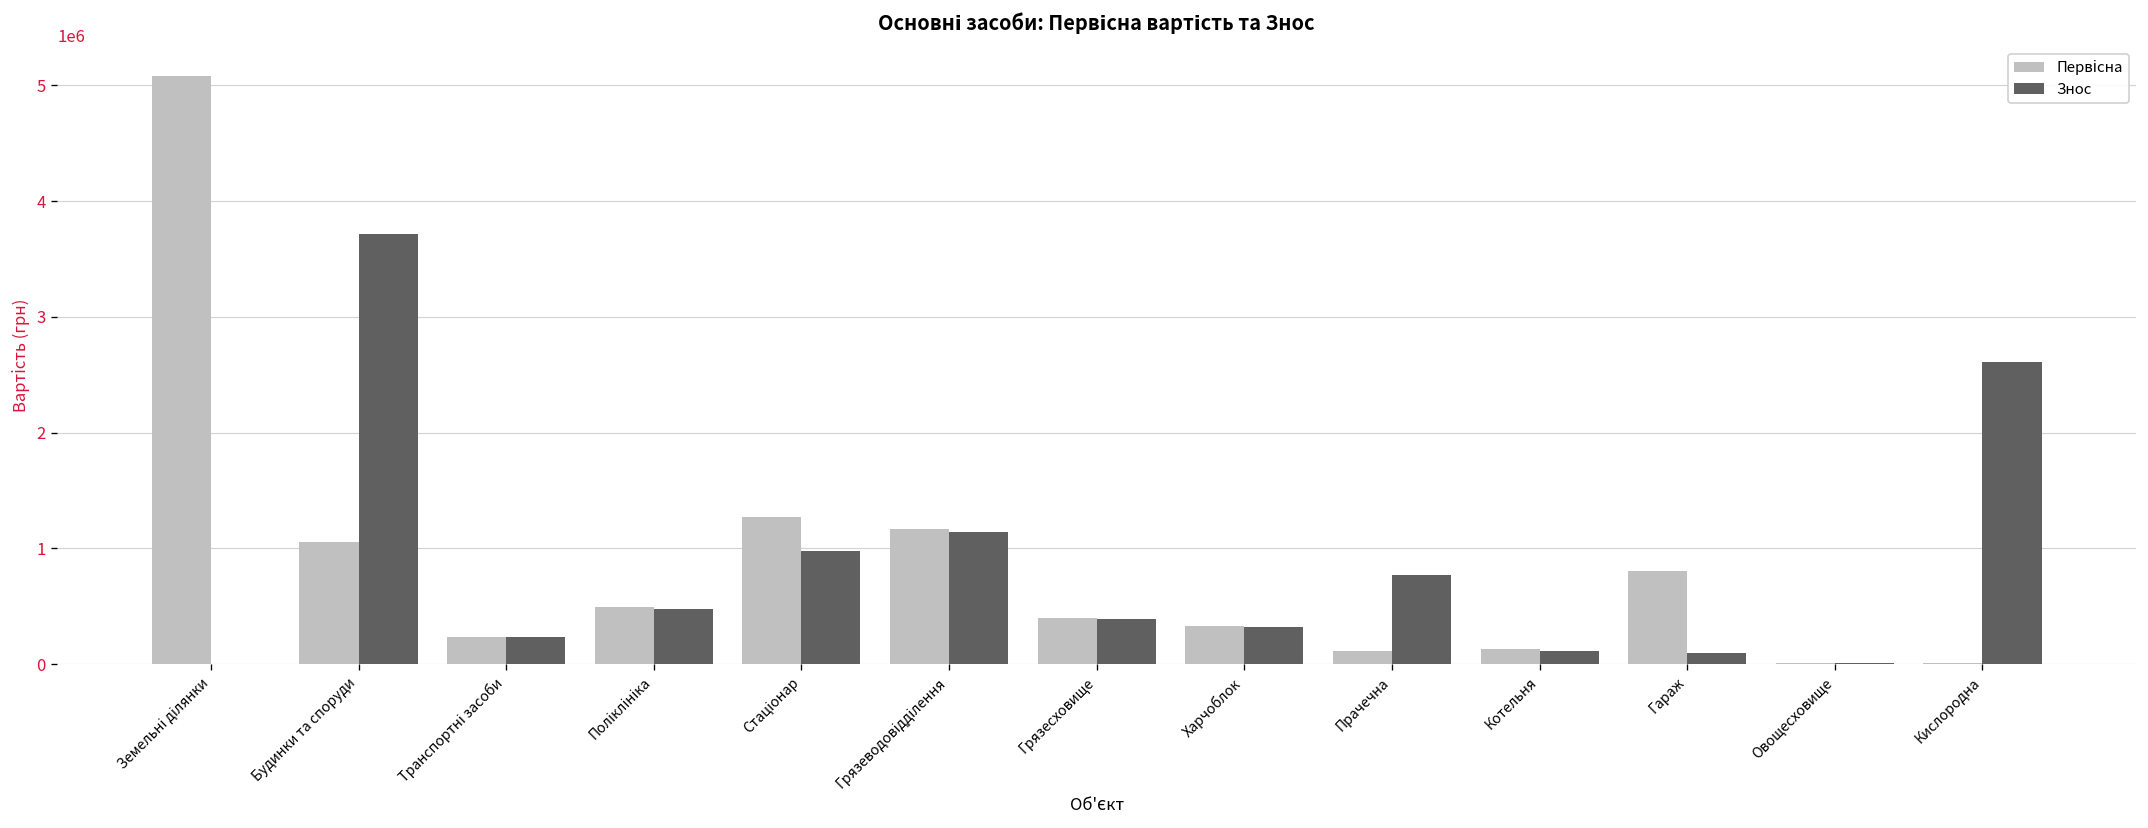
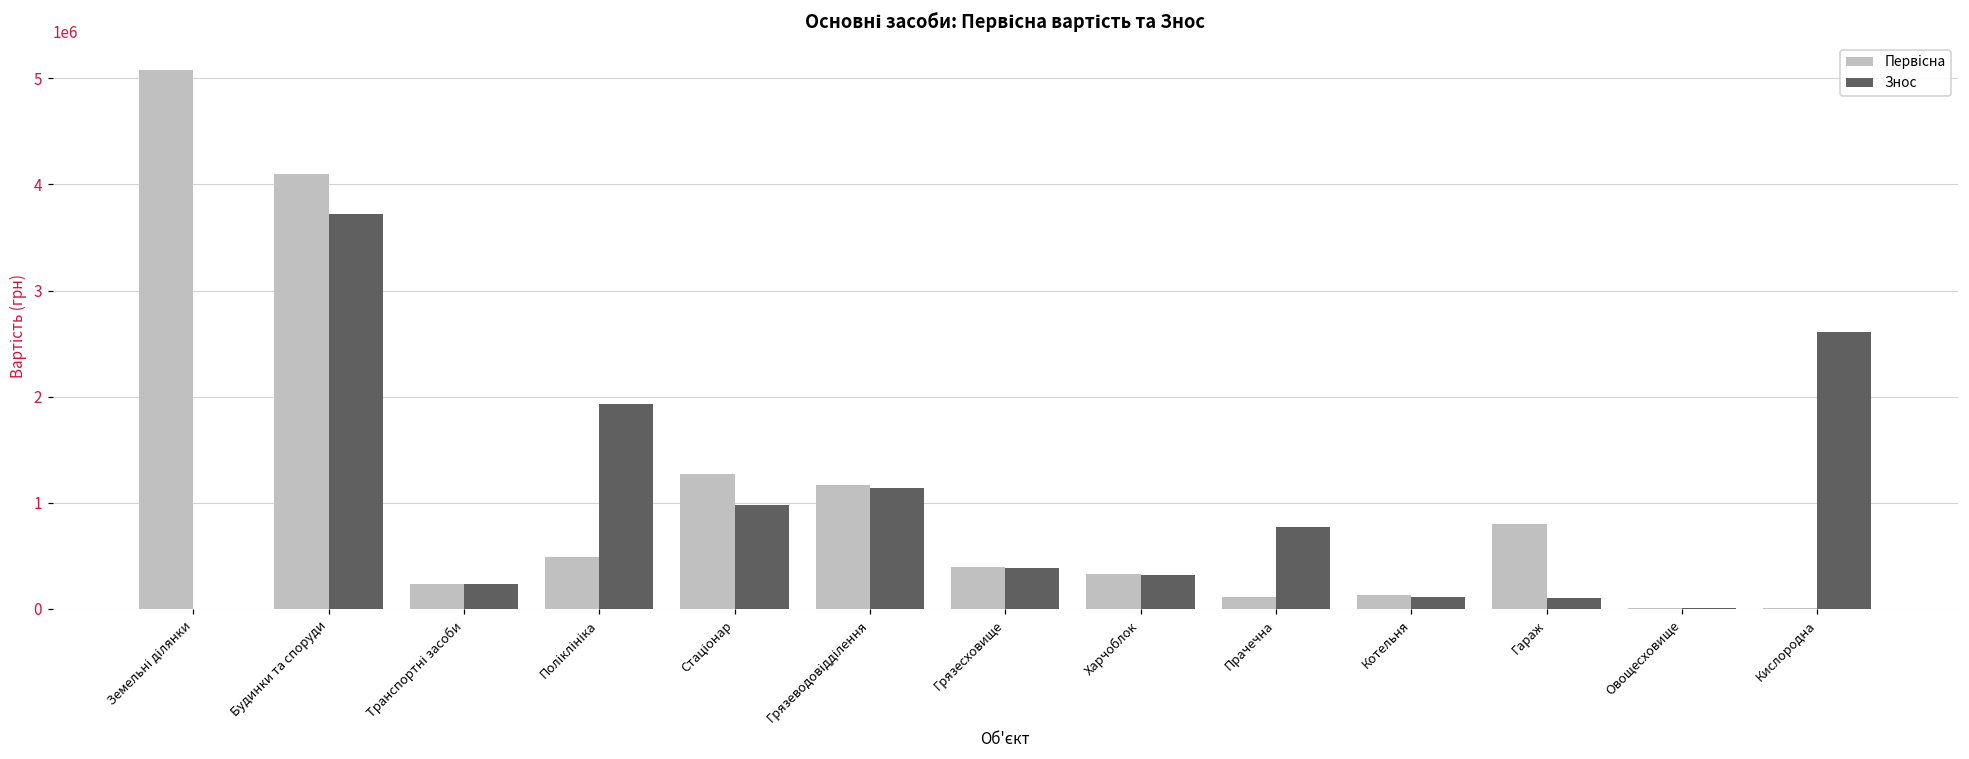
  {
    "Первісна": {
      "Земельні ділянки": 5100000,
-     "Будинки та споруди": 1100000,
+     "Будинки та споруди": 4100000,
      "Транспортні засоби": 200000,
      "Поліклініка": 500000,
      "Стаціонар": 1300000,
      "Грязеводовідділення": 1200000,
      "Грязесховище": 400000,
      "Харчоблок": 300000,
      "Прачечна": 100000,
      "Котельня": 100000,
      "Гараж": 800000
    },
    "Знос": {
      "Земельні ділянки": 0,
      "Будинки та споруди": 3700000,
      "Транспортні засоби": 200000,
-     "Поліклініка": 500000,
+     "Поліклініка": 1900000,
      "Стаціонар": 1000000,
      "Грязеводовідділення": 1100000,
      "Грязесховище": 400000,
      "Харчоблок": 300000,
      "Прачечна": 800000,
      "Котельня": 100000,
      "Гараж": 100000,
      "Кислородна": 2600000
    }
  }
